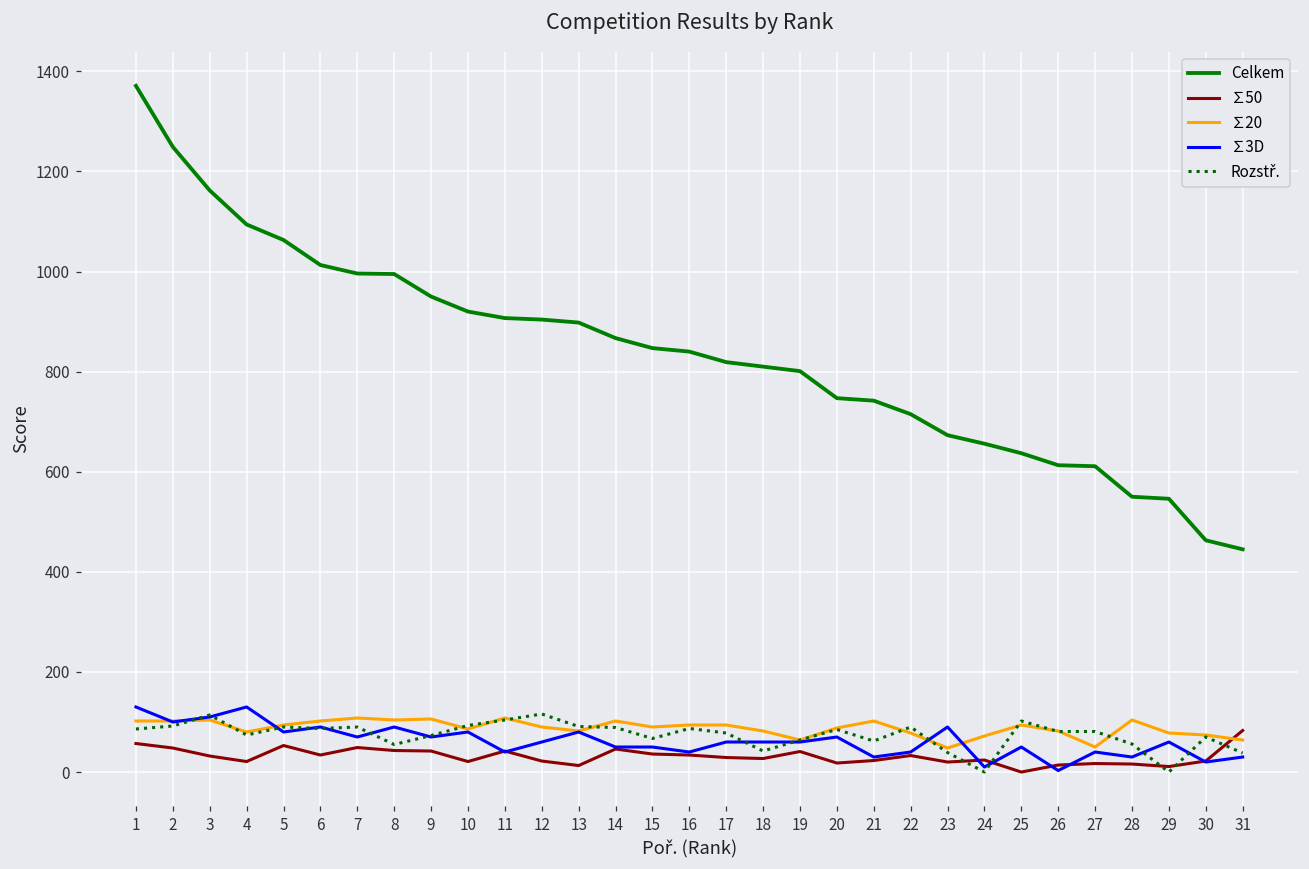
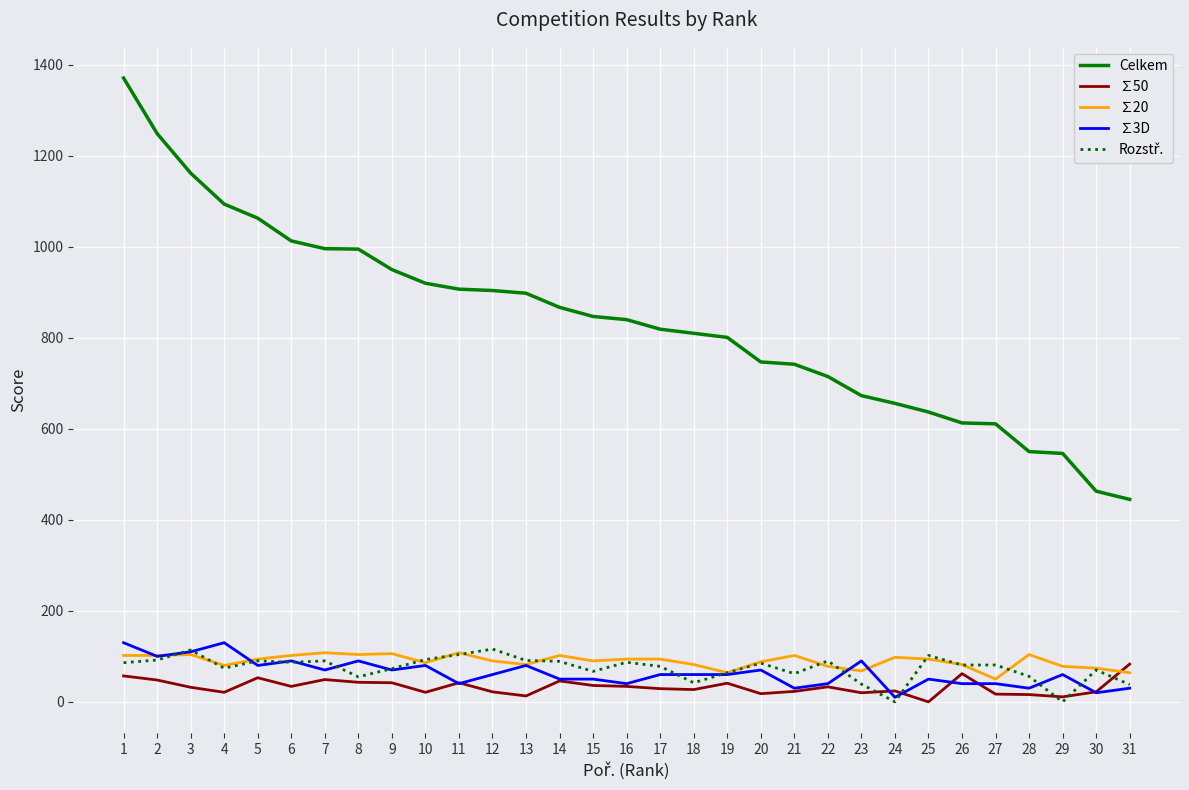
  {
    "∑50": {
      "1": 60,
      "2": 50,
      "3": 30,
      "4": 20,
      "5": 50,
      "6": 30,
      "7": 50,
      "8": 40,
      "9": 40,
      "10": 20,
      "12": 20,
      "13": 10,
      "15": 40,
      "16": 30,
      "17": 30,
      "18": 30,
      "19": 40,
      "20": 20,
      "21": 20,
      "22": 30,
      "23": 20,
      "24": 20,
      "25": 0,
-     "26": 10,
+     "26": 60,
      "27": 20,
      "28": 20,
      "29": 10,
      "31": 80
    },
    "∑20": {
      "1": 100,
      "3": 100,
      "4": 80,
      "6": 100,
      "7": 110,
      "8": 100,
      "9": 110,
      "10": 90,
      "12": 90,
      "14": 100,
      "15": 90,
      "16": 90,
      "17": 90,
      "18": 80,
      "21": 100,
      "22": 80,
-     "23": 50,
-     "24": 70,
+     "23": 70,
+     "24": 100,
      "25": 90,
      "27": 50,
      "28": 100,
      "29": 80,
      "31": 60
    },
    "∑3D": {
      "1": 130,
      "4": 130,
      "5": 80,
      "7": 70,
      "8": 90,
      "10": 80,
      "12": 60,
      "15": 50,
      "16": 40,
      "17": 60,
      "18": 60,
      "20": 70,
      "21": 30,
      "22": 40,
      "23": 90,
      "24": 10,
      "25": 50,
-     "26": 0,
+     "26": 40,
      "27": 40,
      "28": 30,
      "29": 60,
      "31": 30
    }
  }
